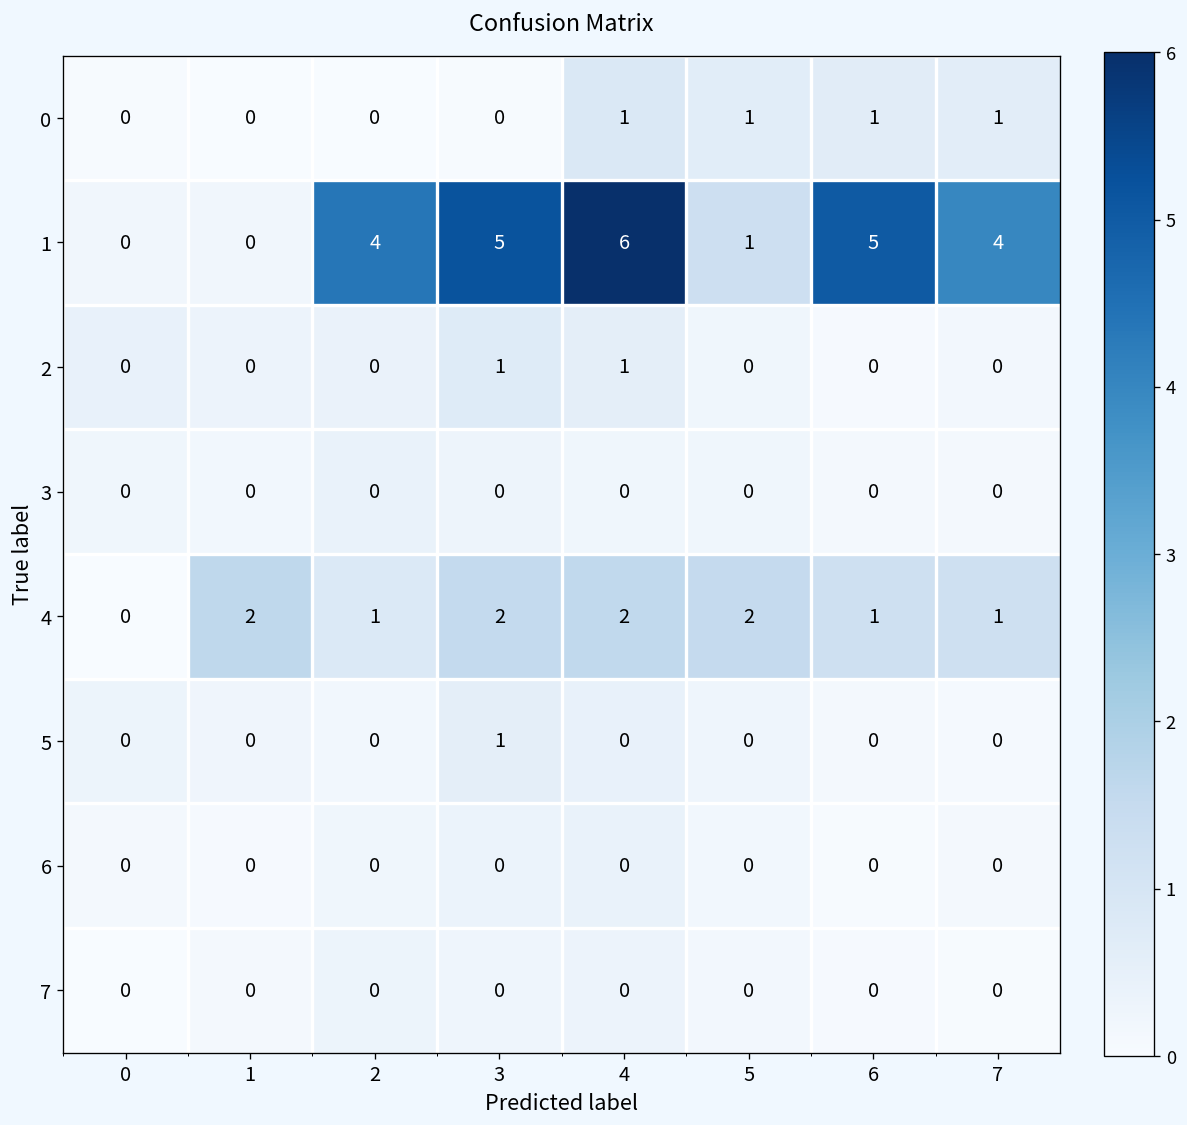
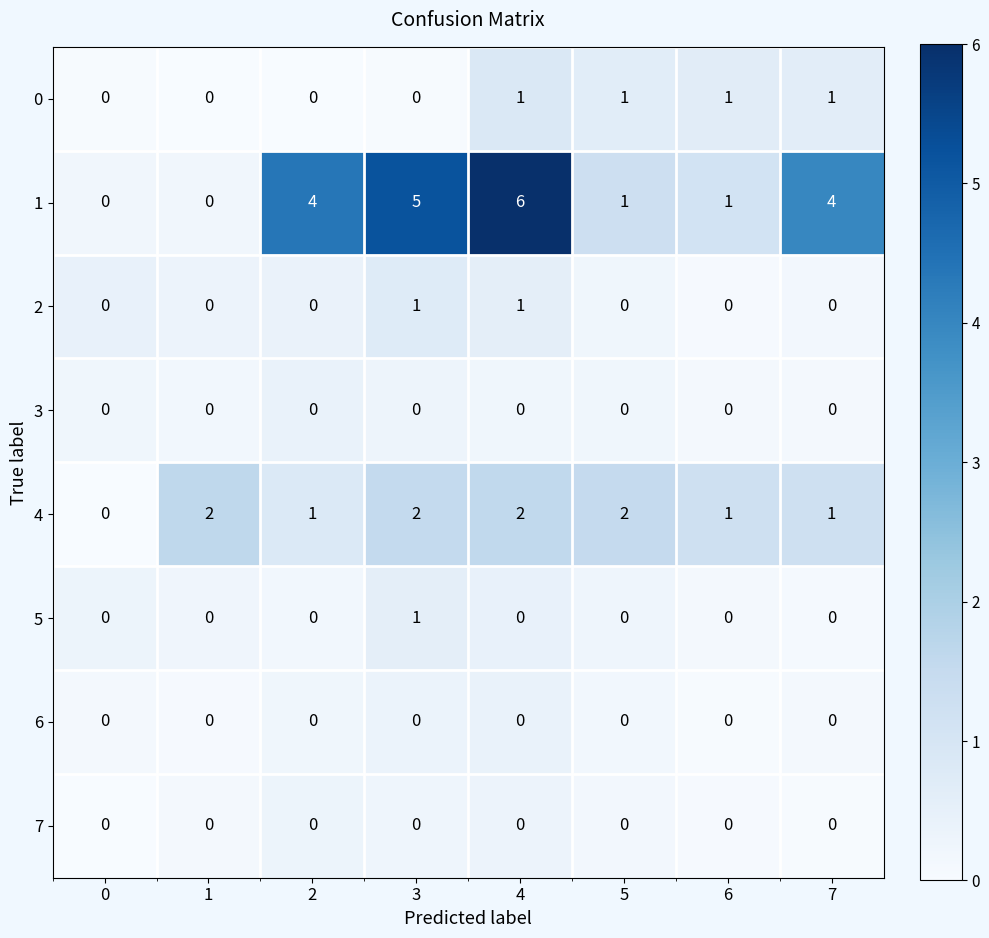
  {
    "0": {
      "0": 0,
      "1": 0,
      "2": 0,
      "3": 0,
      "4": 1,
      "5": 1,
      "6": 1,
      "7": 1
    },
    "1": {
      "0": 0,
      "1": 0,
      "2": 4,
      "3": 5,
      "4": 6,
      "5": 1,
-     "6": 5,
+     "6": 1,
      "7": 4
    },
    "2": {
      "0": 0,
      "1": 0,
      "2": 0,
      "3": 1,
      "4": 1,
      "5": 0,
      "6": 0,
      "7": 0
    },
    "3": {
      "0": 0,
      "1": 0,
      "2": 0,
      "3": 0,
      "4": 0,
      "5": 0,
      "6": 0,
      "7": 0
    },
    "4": {
      "0": 0,
      "1": 2,
      "2": 1,
      "3": 2,
      "4": 2,
      "5": 2,
      "6": 1,
      "7": 1
    },
    "5": {
      "0": 0,
      "1": 0,
      "2": 0,
      "3": 1,
      "4": 0,
      "5": 0,
      "6": 0,
      "7": 0
    },
    "6": {
      "0": 0,
      "1": 0,
      "2": 0,
      "3": 0,
      "4": 0,
      "5": 0,
      "6": 0,
      "7": 0
    },
    "7": {
      "0": 0,
      "1": 0,
      "2": 0,
      "3": 0,
      "4": 0,
      "5": 0,
      "6": 0,
      "7": 0
    }
  }
